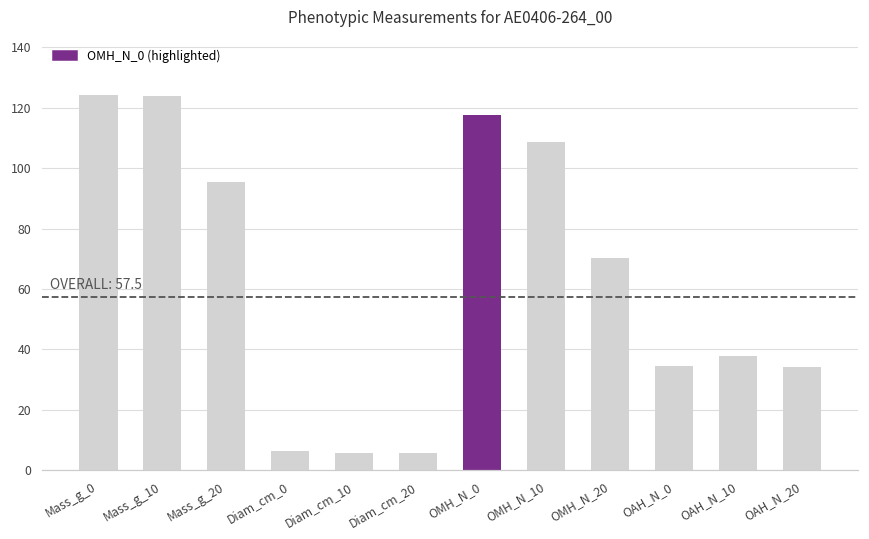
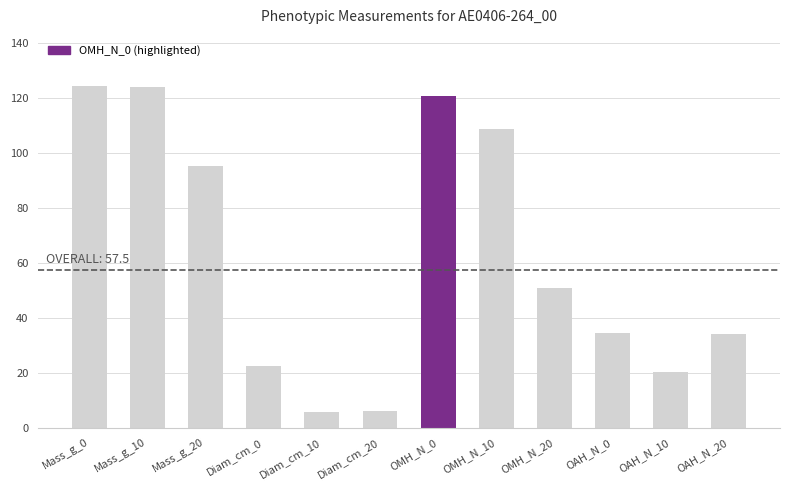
  {
    "Mass_g_10": 124,
    "Mass_g_20": 95,
-   "Diam_cm_0": 6,
+   "Diam_cm_0": 22,
    "Diam_cm_10": 6,
    "Diam_cm_20": 6,
-   "OMH_N_0": 117,
+   "OMH_N_0": 121,
    "OMH_N_10": 109,
-   "OMH_N_20": 70,
+   "OMH_N_20": 51,
    "OAH_N_0": 34,
-   "OAH_N_10": 38,
+   "OAH_N_10": 20,
    "OAH_N_20": 34
  }
